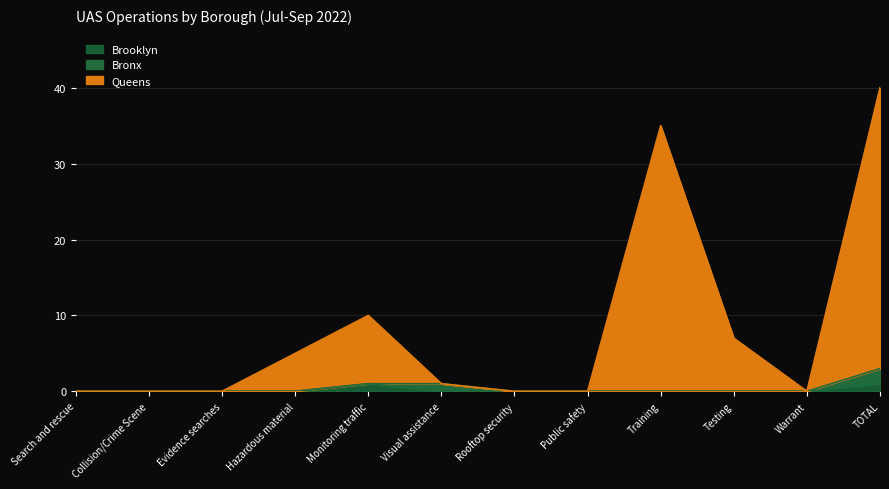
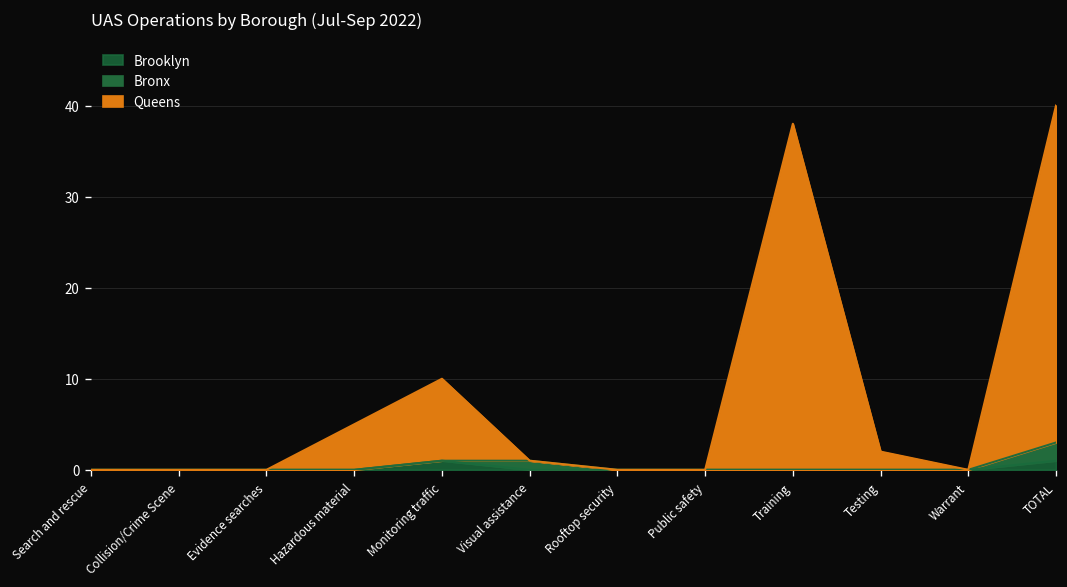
  {
    "Queens": {
      "Hazardous material": 5,
      "Monitoring traffic": 9,
-     "Training": 35,
-     "Testing": 7,
+     "Training": 38,
+     "Testing": 2,
      "TOTAL": 37
    }
  }
